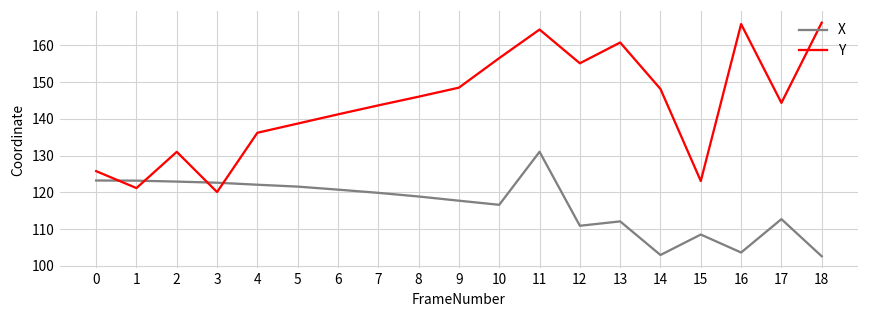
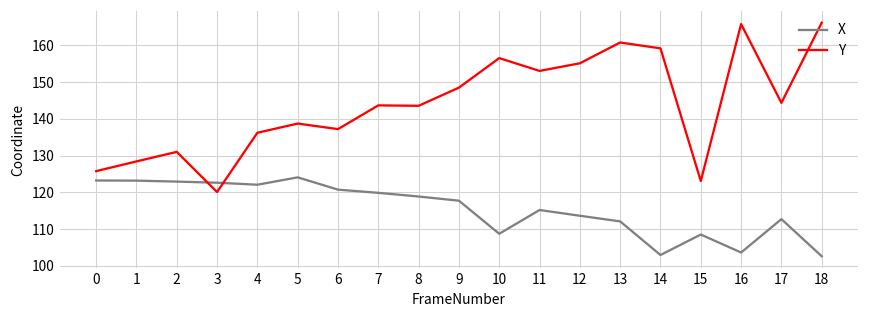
  {
    "X": {
      "0": 123,
      "1": 123,
      "2": 123,
      "3": 123,
      "4": 122,
-     "5": 122,
+     "5": 124,
      "6": 121,
      "7": 120,
      "8": 119,
      "9": 118,
-     "10": 117,
-     "11": 131,
-     "12": 111,
+     "10": 109,
+     "11": 115,
+     "12": 114,
      "13": 112,
      "14": 103,
      "15": 109,
      "16": 104,
      "17": 113,
      "18": 103
    },
    "Y": {
      "0": 126,
-     "1": 121,
+     "1": 128,
      "2": 131,
      "3": 120,
      "4": 136,
      "5": 139,
-     "6": 141,
+     "6": 137,
      "7": 144,
-     "8": 146,
+     "8": 144,
      "9": 148,
      "10": 157,
-     "11": 164,
+     "11": 153,
      "12": 155,
      "13": 161,
-     "14": 148,
+     "14": 159,
      "15": 123,
      "16": 166,
      "17": 144,
      "18": 166
    }
  }
